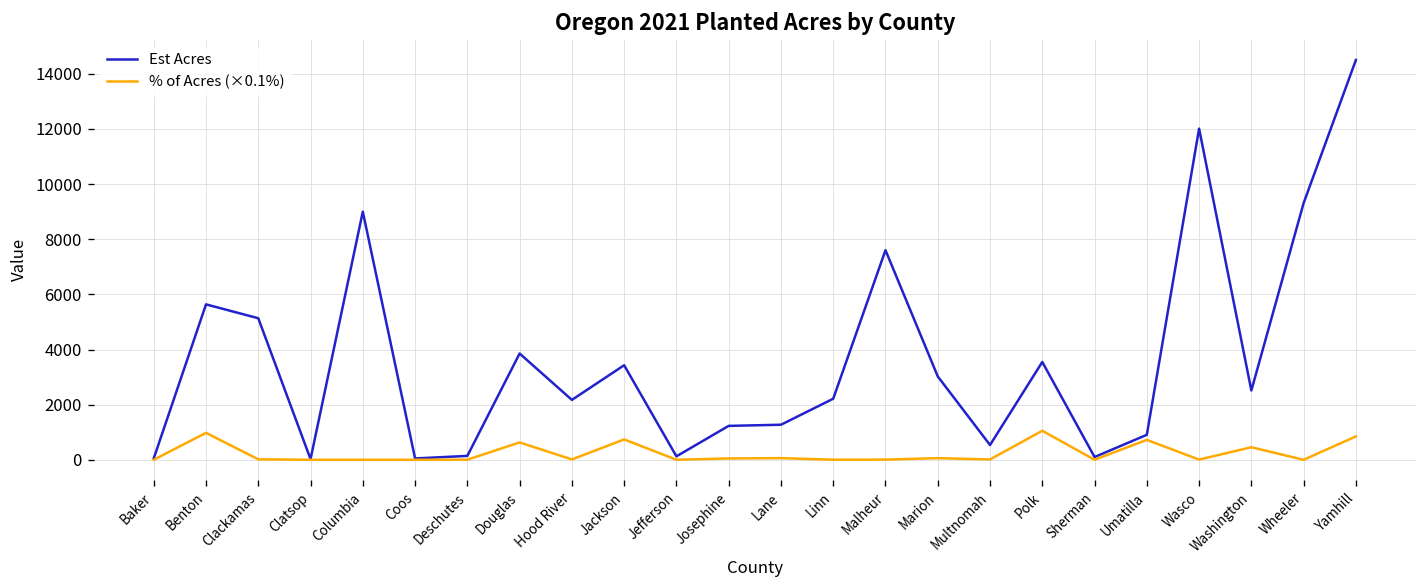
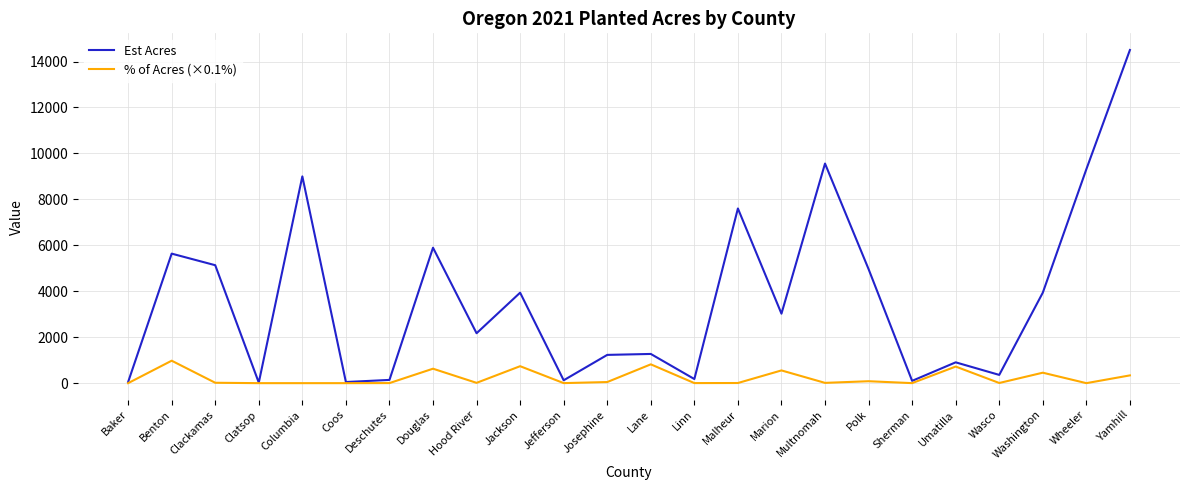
  {
    "Est Acres": {
      "Benton": 5600,
      "Clackamas": 5100,
      "Columbia": 9000,
      "Deschutes": 100,
-     "Douglas": 3900,
+     "Douglas": 5900,
      "Hood River": 2200,
-     "Jackson": 3400,
+     "Jackson": 3900,
      "Jefferson": 100,
      "Josephine": 1200,
      "Lane": 1300,
-     "Linn": 2200,
+     "Linn": 200,
      "Malheur": 7600,
      "Marion": 3000,
-     "Multnomah": 500,
-     "Polk": 3500,
+     "Multnomah": 9600,
+     "Polk": 5000,
      "Umatilla": 900,
-     "Wasco": 12000,
-     "Washington": 2500,
+     "Wasco": 400,
+     "Washington": 3900,
      "Wheeler": 9300,
      "Yamhill": 14500
    },
    "% of Acres (×0.1%)": {
      "Benton": 1000,
      "Clackamas": 0,
      "Columbia": 0,
      "Deschutes": 0,
      "Douglas": 600,
      "Hood River": 0,
      "Jackson": 700,
      "Jefferson": 0,
      "Josephine": 0,
-     "Lane": 100,
+     "Lane": 800,
      "Linn": 0,
      "Malheur": 0,
-     "Marion": 100,
+     "Marion": 600,
      "Multnomah": 0,
-     "Polk": 1100,
+     "Polk": 100,
      "Umatilla": 700,
      "Wasco": 0,
      "Washington": 500,
      "Wheeler": 0,
-     "Yamhill": 800
+     "Yamhill": 300
    }
  }
